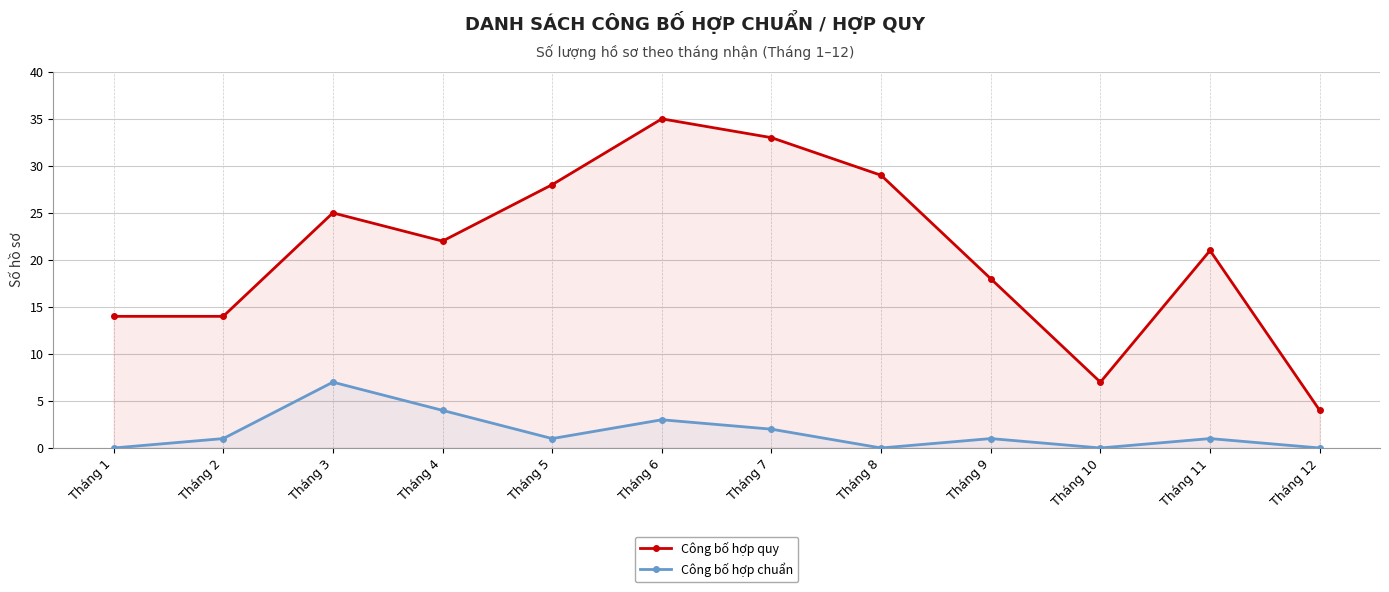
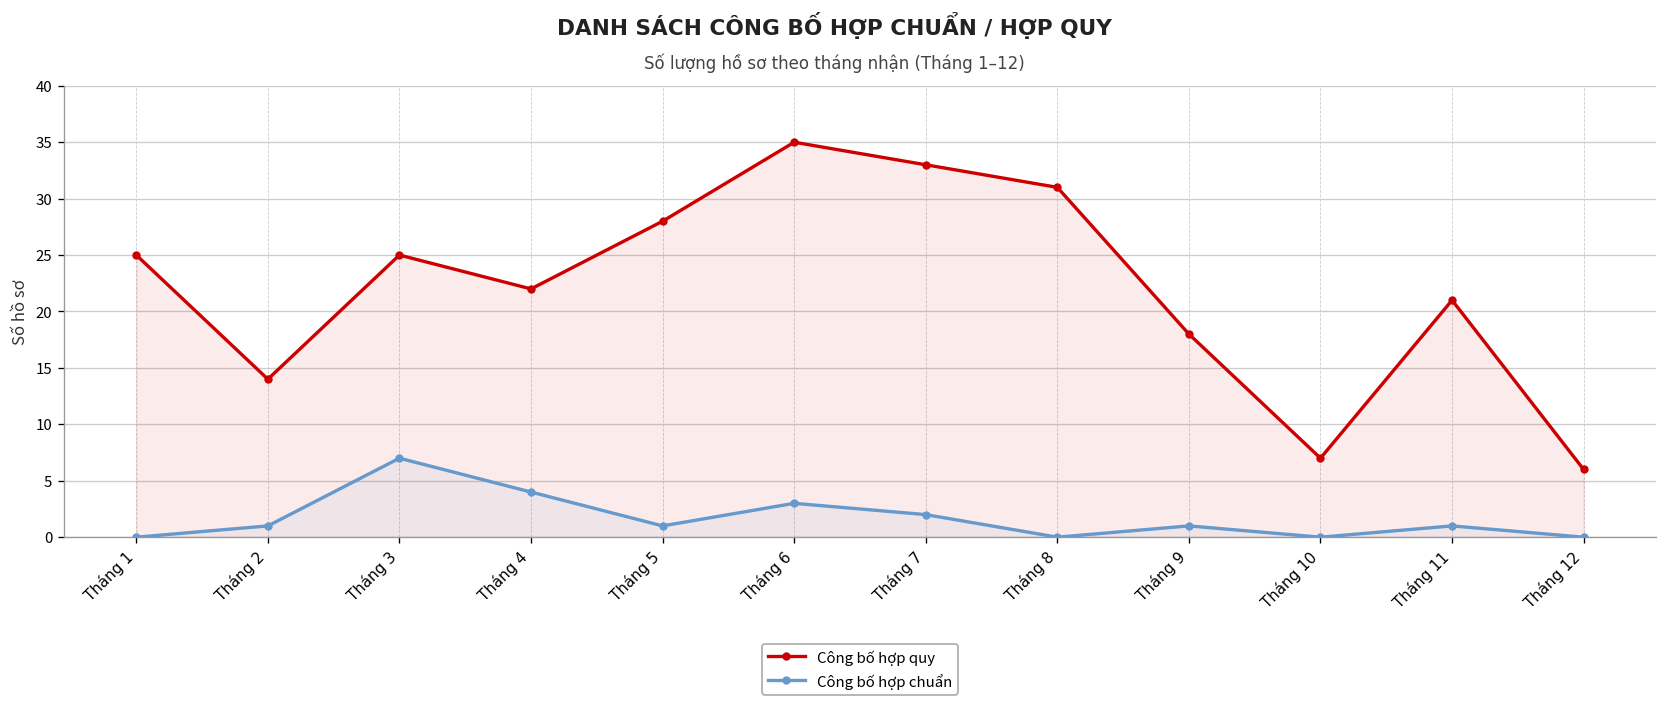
  {
    "Công bố hợp quy": {
-     "Tháng 1": 14,
+     "Tháng 1": 25,
      "Tháng 2": 14,
      "Tháng 3": 25,
      "Tháng 4": 22,
      "Tháng 5": 28,
      "Tháng 6": 35,
      "Tháng 7": 33,
-     "Tháng 8": 29,
+     "Tháng 8": 31,
      "Tháng 9": 18,
      "Tháng 10": 7,
      "Tháng 11": 21,
-     "Tháng 12": 4
+     "Tháng 12": 6
    },
    "Công bố hợp chuẩn": {
      "Tháng 1": 0,
      "Tháng 2": 1,
      "Tháng 3": 7,
      "Tháng 4": 4,
      "Tháng 5": 1,
      "Tháng 6": 3,
      "Tháng 7": 2,
      "Tháng 8": 0,
      "Tháng 9": 1,
      "Tháng 10": 0,
      "Tháng 11": 1,
      "Tháng 12": 0
    }
  }
